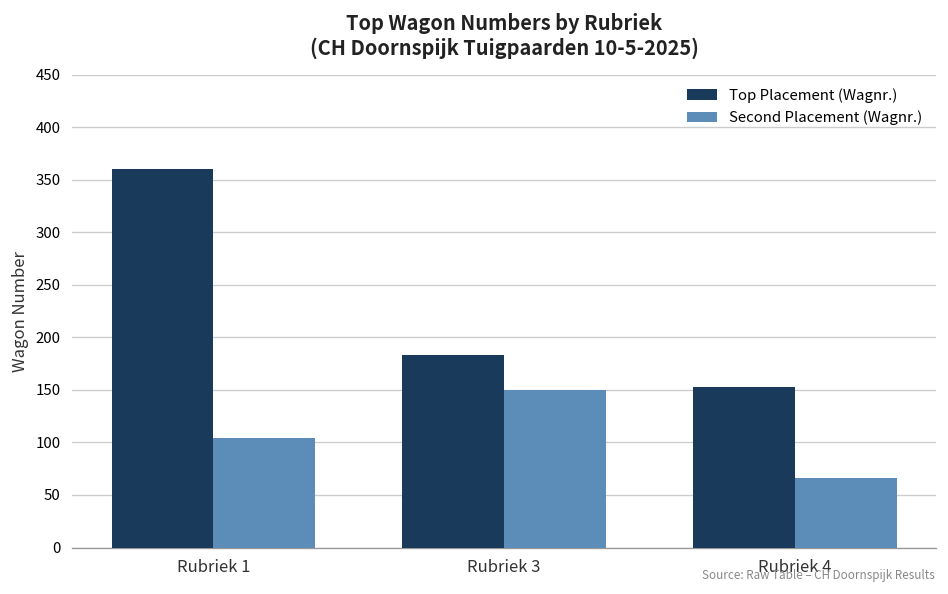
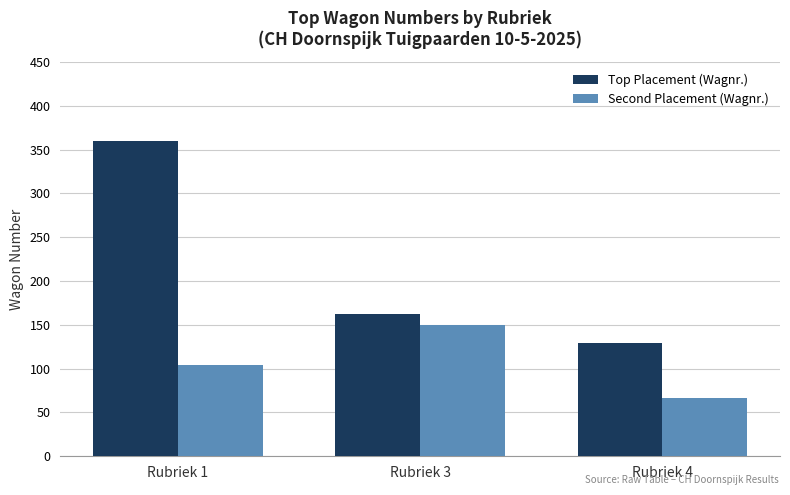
  {
    "Top Placement (Wagnr.)": {
      "Rubriek 1": 360,
-     "Rubriek 3": 180,
-     "Rubriek 4": 150
+     "Rubriek 3": 160,
+     "Rubriek 4": 130
    },
    "Second Placement (Wagnr.)": {
      "Rubriek 1": 100,
      "Rubriek 3": 150,
      "Rubriek 4": 70
    }
  }
